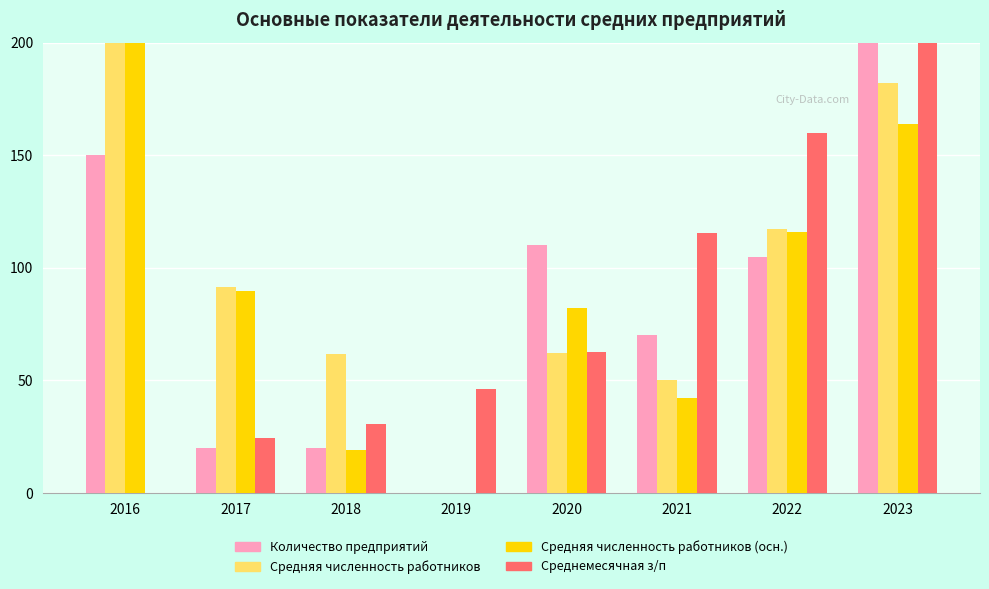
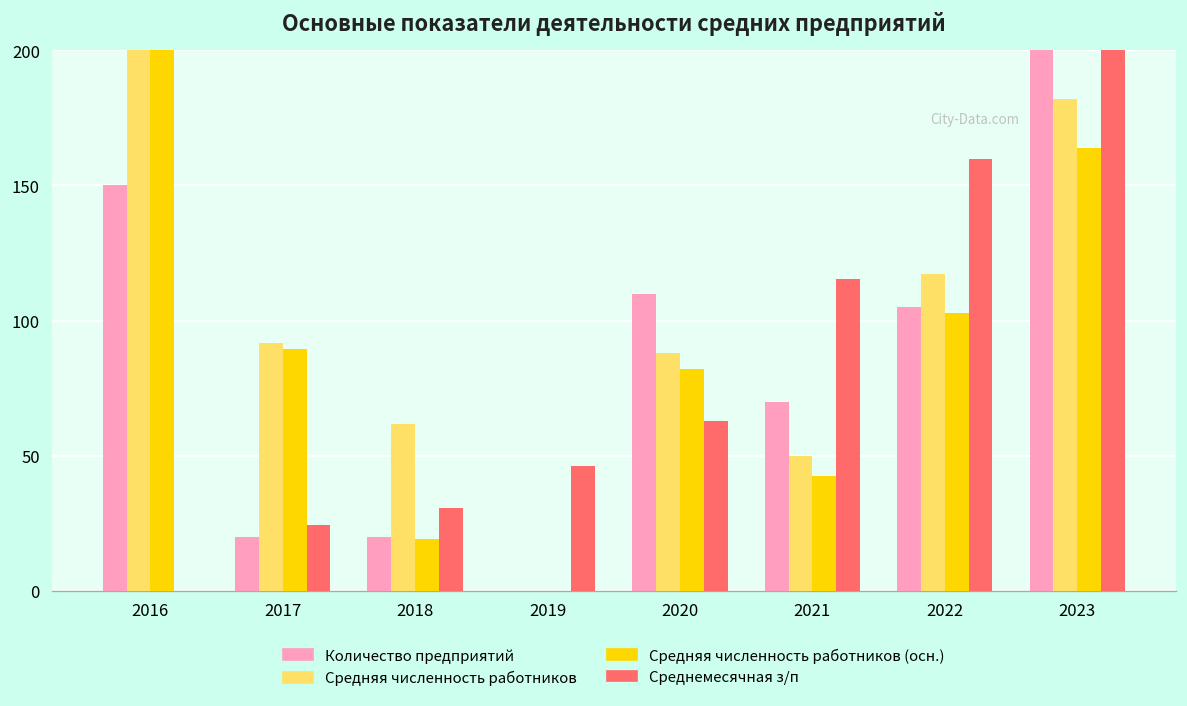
  {
    "Количество предприятий": {
      "2016": 150,
      "2017": 20,
      "2018": 20,
      "2019": 0,
      "2020": 110,
      "2021": 70,
      "2022": 105,
      "2023": 200
    },
    "Средняя численность работников": {
      "2016": 200,
      "2017": 92,
      "2018": 62,
      "2019": 0,
-     "2020": 62,
+     "2020": 88,
      "2021": 50,
      "2022": 117,
      "2023": 182
    },
    "Средняя численность работников (осн.)": {
      "2016": 200,
      "2017": 90,
      "2018": 19,
      "2019": 0,
      "2020": 82,
      "2021": 42,
-     "2022": 116,
+     "2022": 103,
      "2023": 164
    },
    "Среднемесячная з/п": {
      "2016": 0,
      "2017": 24,
      "2018": 31,
      "2019": 46,
      "2020": 63,
      "2021": 115,
      "2022": 160,
      "2023": 200
    }
  }
